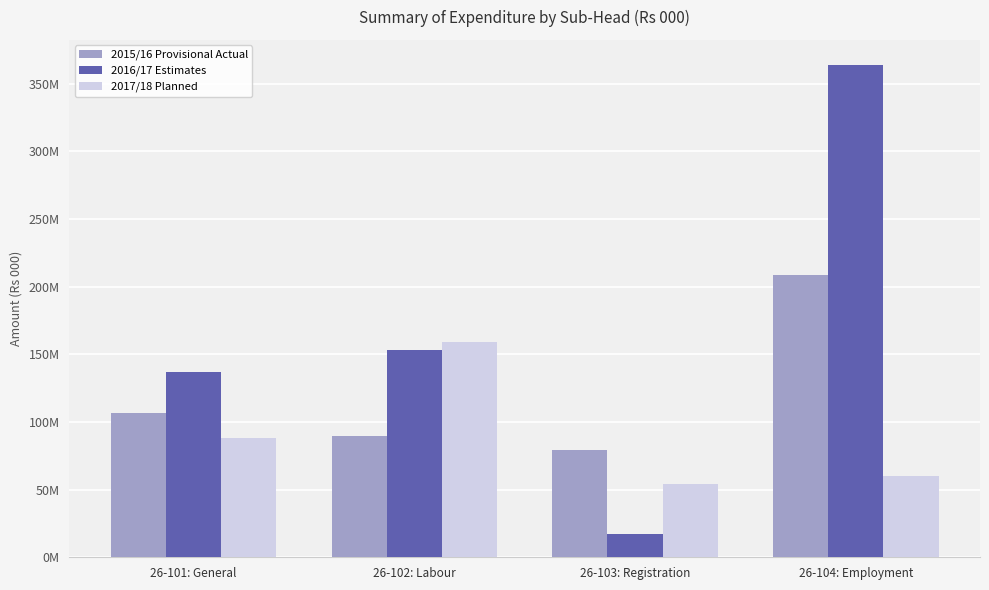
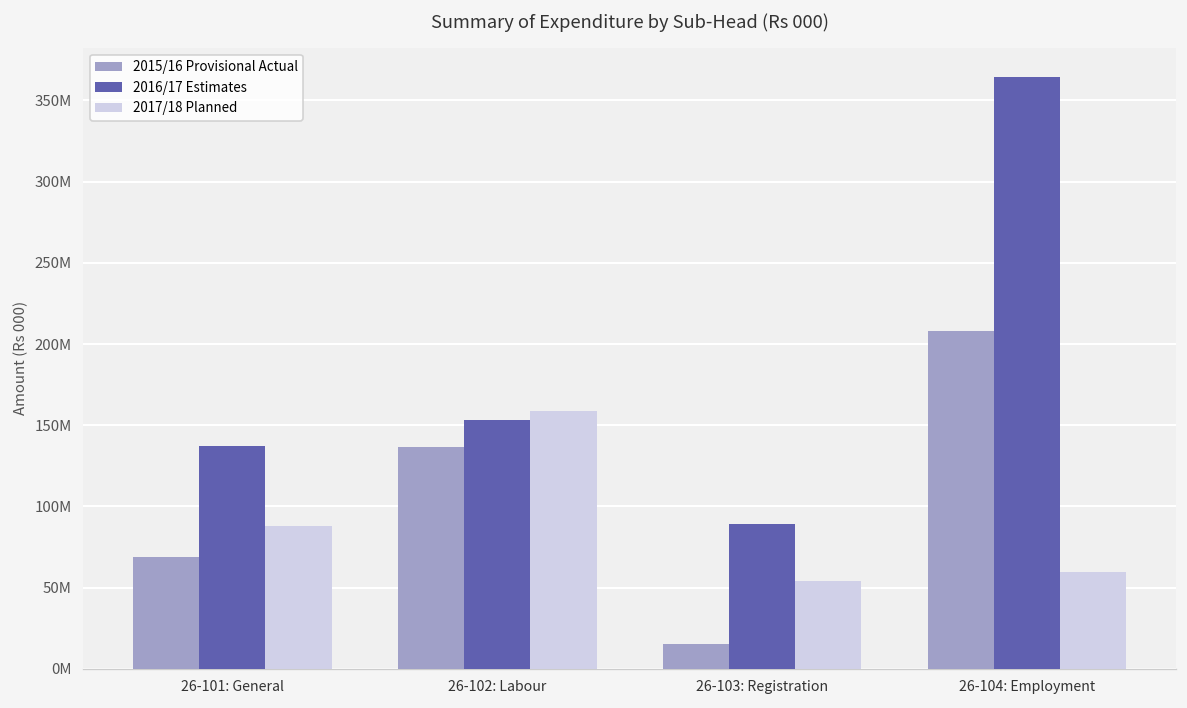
  {
    "2015/16 Provisional Actual": {
-     "26-101: General": 107000000,
-     "26-102: Labour": 90000000,
-     "26-103: Registration": 80000000,
+     "26-101: General": 69000000,
+     "26-102: Labour": 137000000,
+     "26-103: Registration": 15000000,
      "26-104: Employment": 208000000
    },
    "2016/17 Estimates": {
      "26-101: General": 137000000,
      "26-102: Labour": 153000000,
-     "26-103: Registration": 17000000,
+     "26-103: Registration": 89000000,
      "26-104: Employment": 364000000
    },
    "2017/18 Planned": {
      "26-101: General": 88000000,
      "26-102: Labour": 159000000,
      "26-103: Registration": 54000000,
      "26-104: Employment": 60000000
    }
  }
